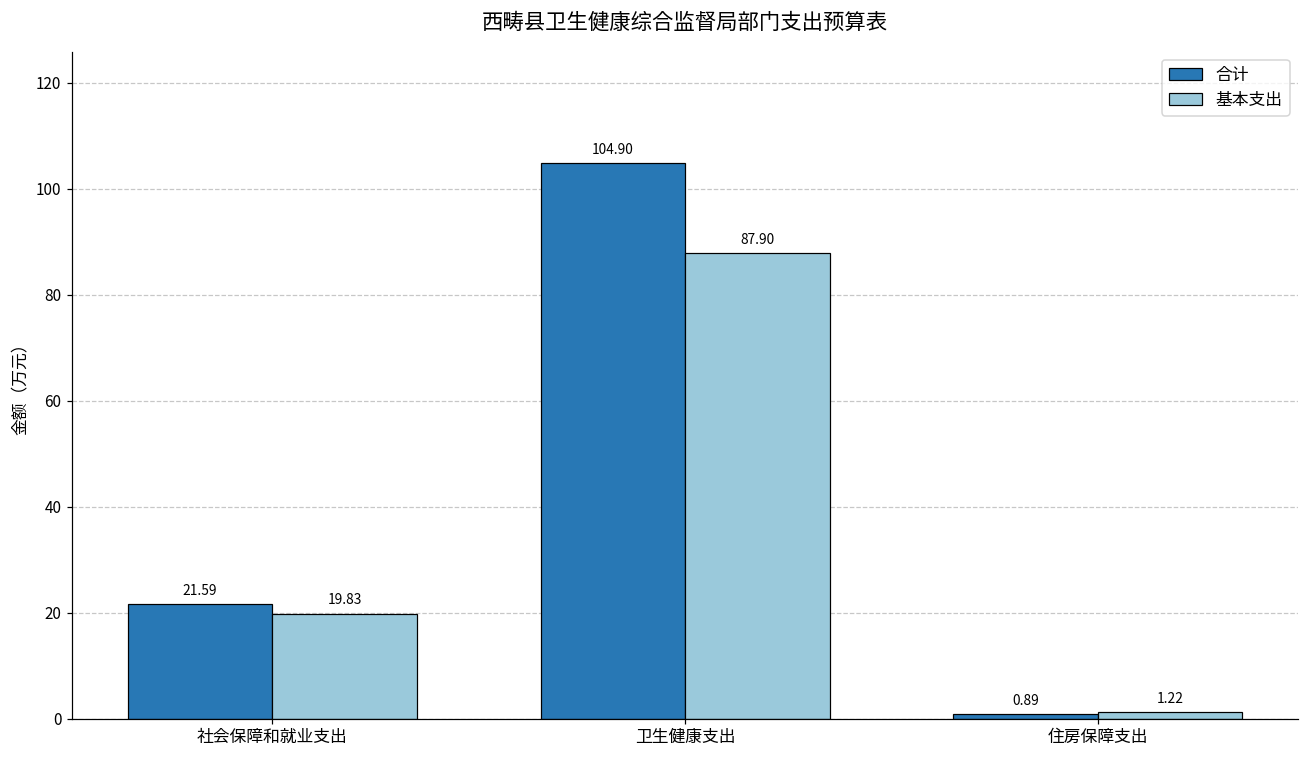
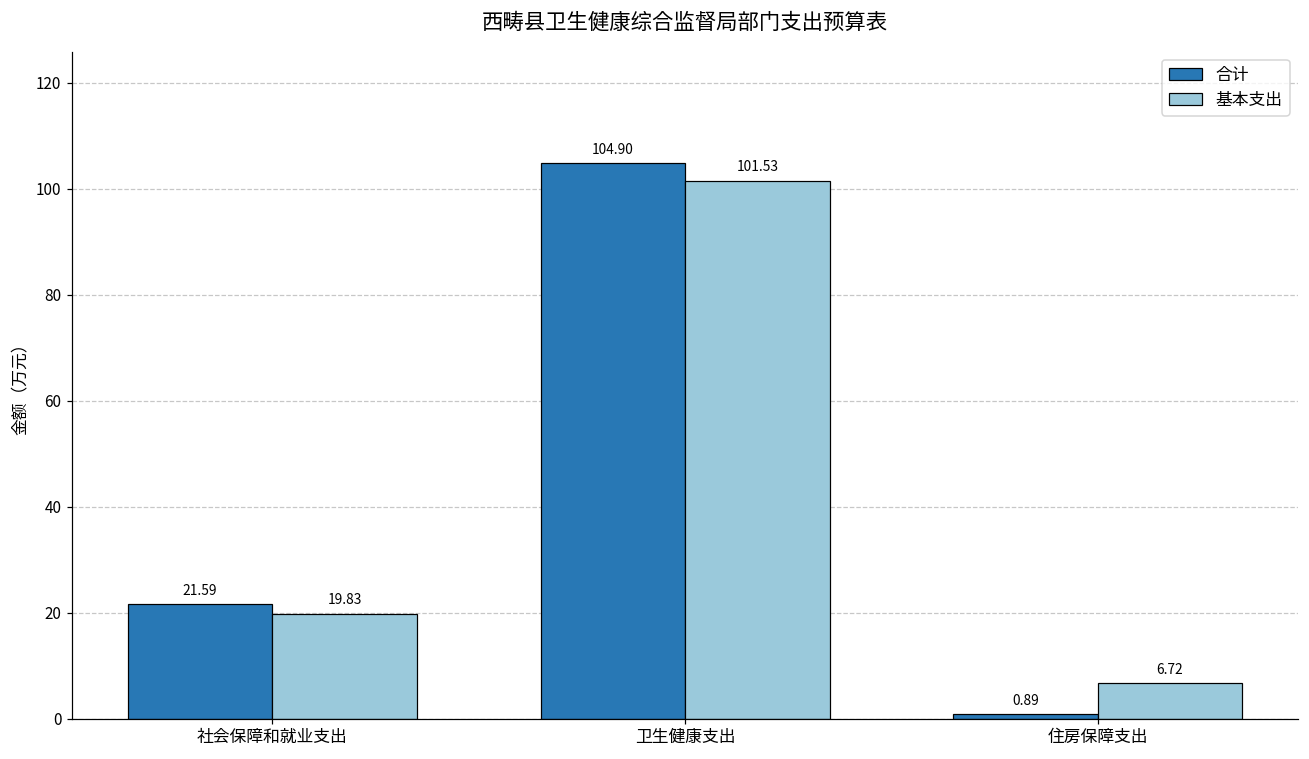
  {
    "合计": {
      "社会保障和就业支出": 21.59,
      "卫生健康支出": 104.90,
      "住房保障支出": 0.89
    },
    "基本支出": {
      "社会保障和就业支出": 19.83,
-     "卫生健康支出": 87.90,
-     "住房保障支出": 1.22
+     "卫生健康支出": 101.53,
+     "住房保障支出": 6.72
    }
  }
